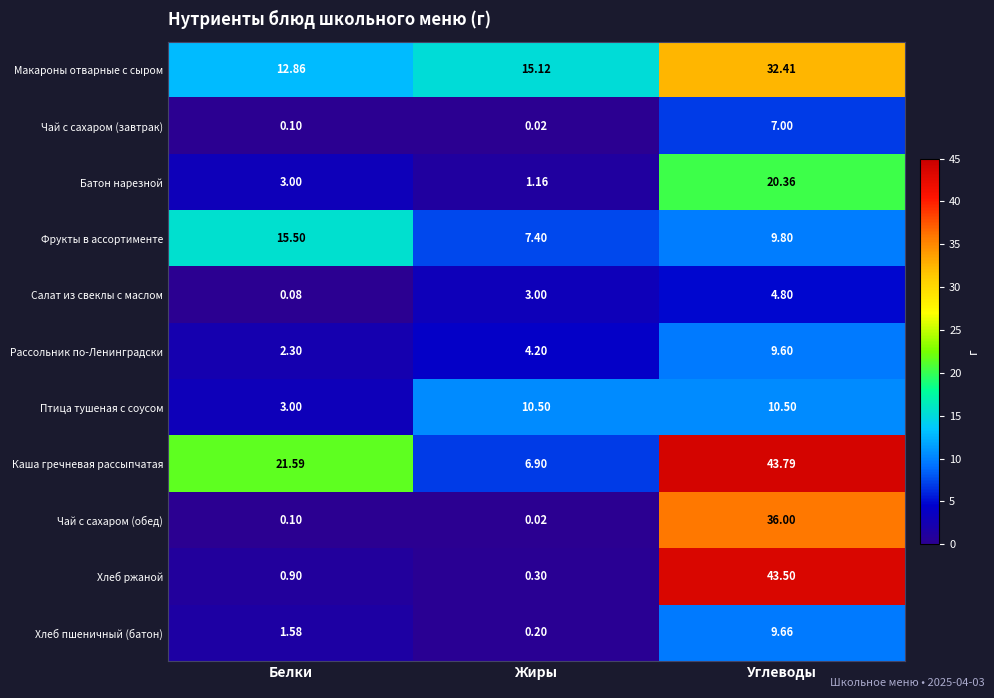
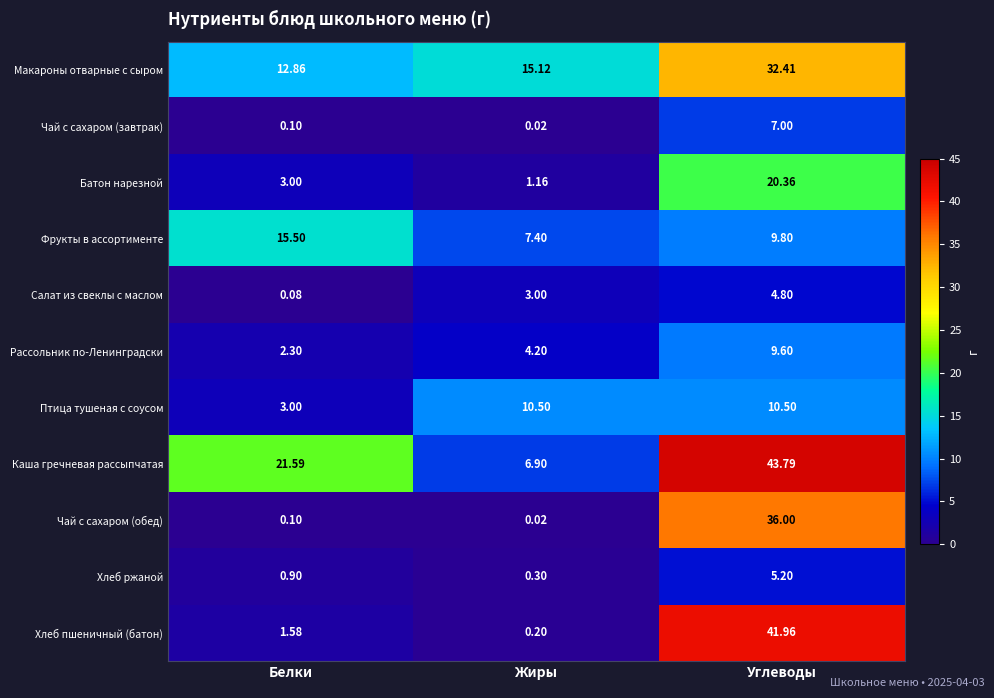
  {
    "Макароны отварные с сыром": {
      "Белки": 12.86,
      "Жиры": 15.12,
      "Углеводы": 32.41
    },
    "Чай с сахаром (завтрак)": {
      "Белки": 0.10,
      "Жиры": 0.02,
      "Углеводы": 7.00
    },
    "Батон нарезной": {
      "Белки": 3.00,
      "Жиры": 1.16,
      "Углеводы": 20.36
    },
    "Фрукты в ассортименте": {
      "Белки": 15.50,
      "Жиры": 7.40,
      "Углеводы": 9.80
    },
    "Салат из свеклы с маслом": {
      "Белки": 0.08,
      "Жиры": 3.00,
      "Углеводы": 4.80
    },
    "Рассольник по-Ленинградски": {
      "Белки": 2.30,
      "Жиры": 4.20,
      "Углеводы": 9.60
    },
    "Птица тушеная с соусом": {
      "Белки": 3.00,
      "Жиры": 10.50,
      "Углеводы": 10.50
    },
    "Каша гречневая рассыпчатая": {
      "Белки": 21.59,
      "Жиры": 6.90,
      "Углеводы": 43.79
    },
    "Чай с сахаром (обед)": {
      "Белки": 0.10,
      "Жиры": 0.02,
      "Углеводы": 36.00
    },
    "Хлеб ржаной": {
      "Белки": 0.90,
      "Жиры": 0.30,
-     "Углеводы": 43.50
+     "Углеводы": 5.20
    },
    "Хлеб пшеничный (батон)": {
      "Белки": 1.58,
      "Жиры": 0.20,
-     "Углеводы": 9.66
+     "Углеводы": 41.96
    }
  }
